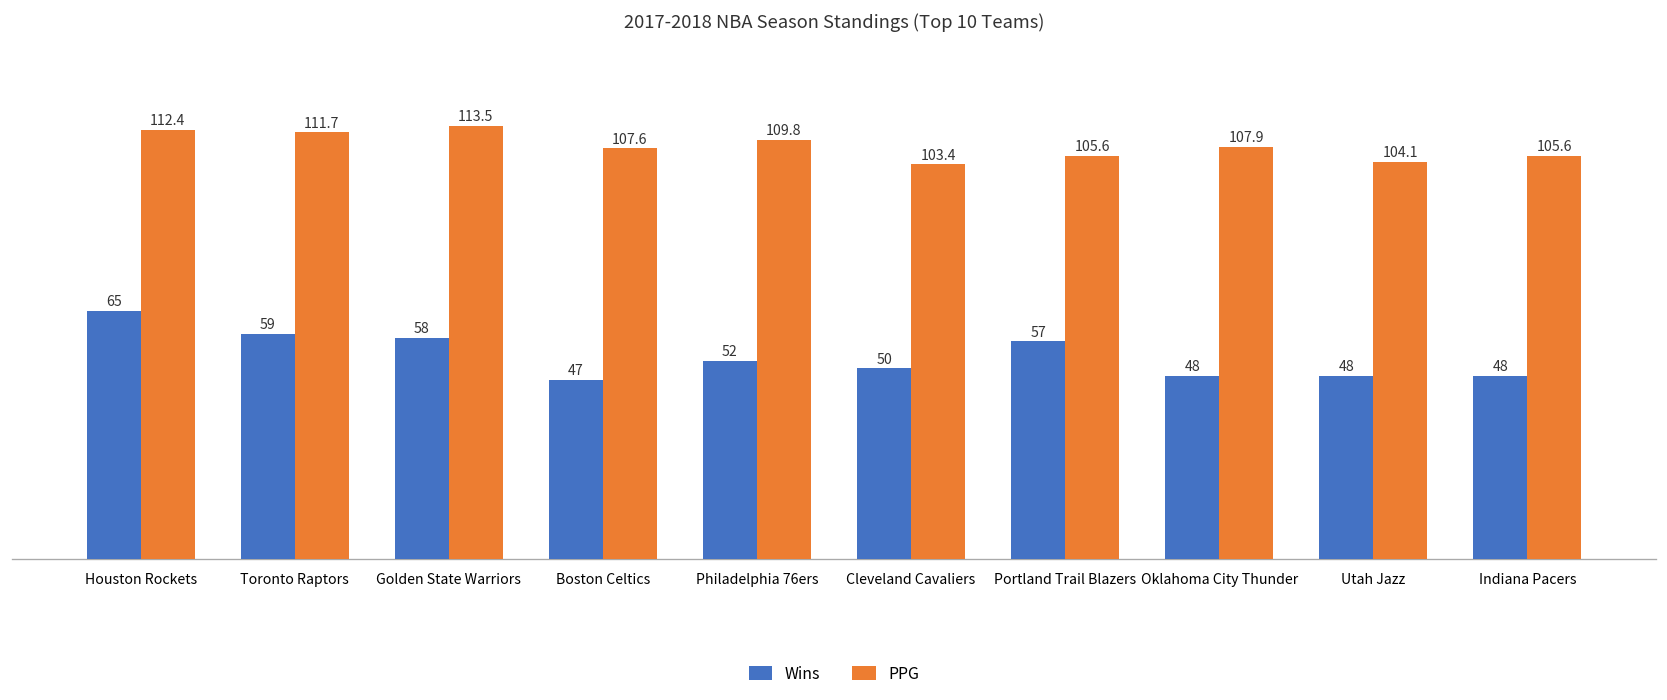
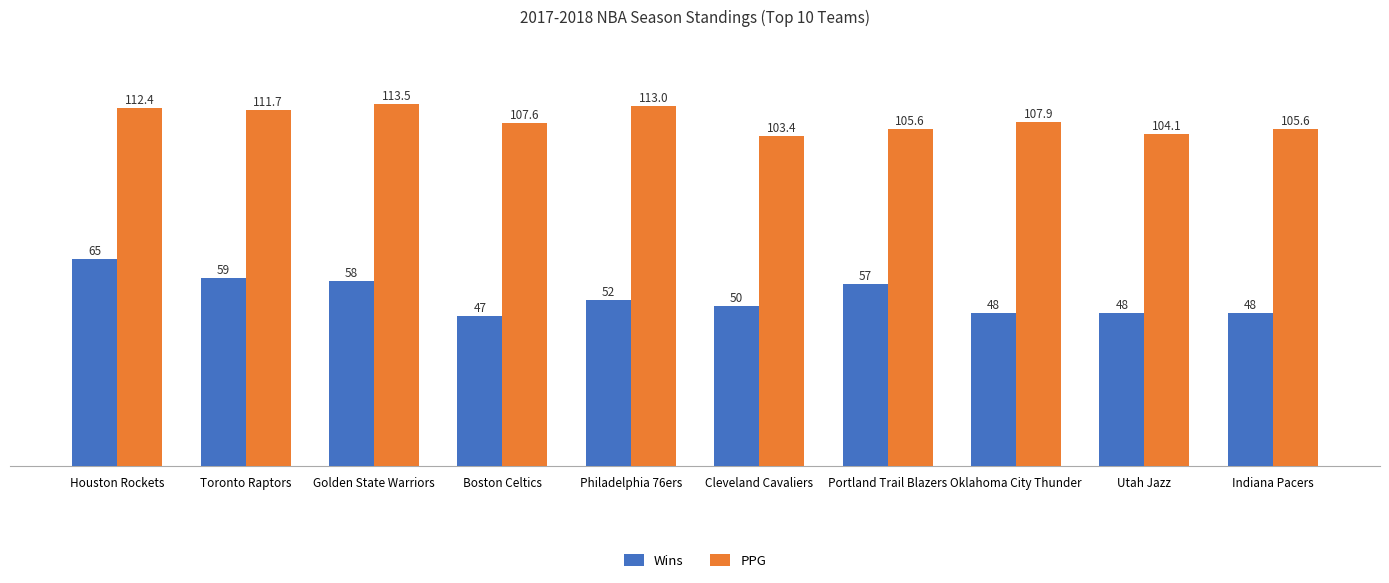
  {
    "Wins": {
      "Houston Rockets": 65,
      "Toronto Raptors": 59,
      "Golden State Warriors": 58,
      "Boston Celtics": 47,
      "Philadelphia 76ers": 52,
      "Cleveland Cavaliers": 50,
      "Portland Trail Blazers": 57,
      "Oklahoma City Thunder": 48,
      "Utah Jazz": 48,
      "Indiana Pacers": 48
    },
    "PPG": {
      "Houston Rockets": 112.4,
      "Toronto Raptors": 111.7,
      "Golden State Warriors": 113.5,
      "Boston Celtics": 107.6,
-     "Philadelphia 76ers": 109.8,
+     "Philadelphia 76ers": 113.0,
      "Cleveland Cavaliers": 103.4,
      "Portland Trail Blazers": 105.6,
      "Oklahoma City Thunder": 107.9,
      "Utah Jazz": 104.1,
      "Indiana Pacers": 105.6
    }
  }
